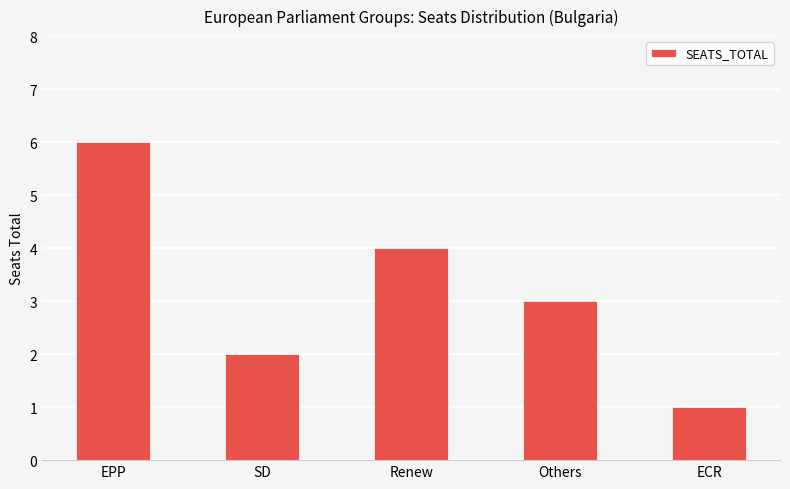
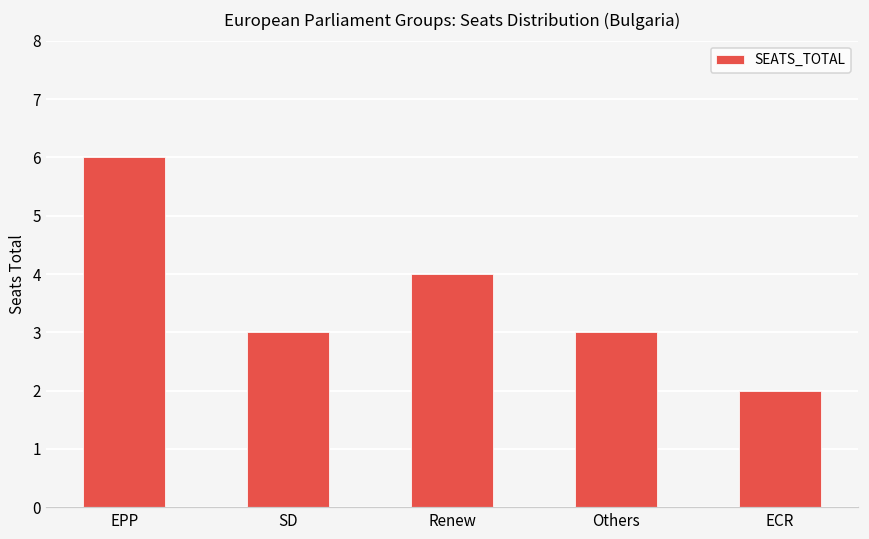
  {
    "EPP": 6,
-   "SD": 2,
+   "SD": 3,
    "Renew": 4,
    "Others": 3,
-   "ECR": 1
+   "ECR": 2
  }
